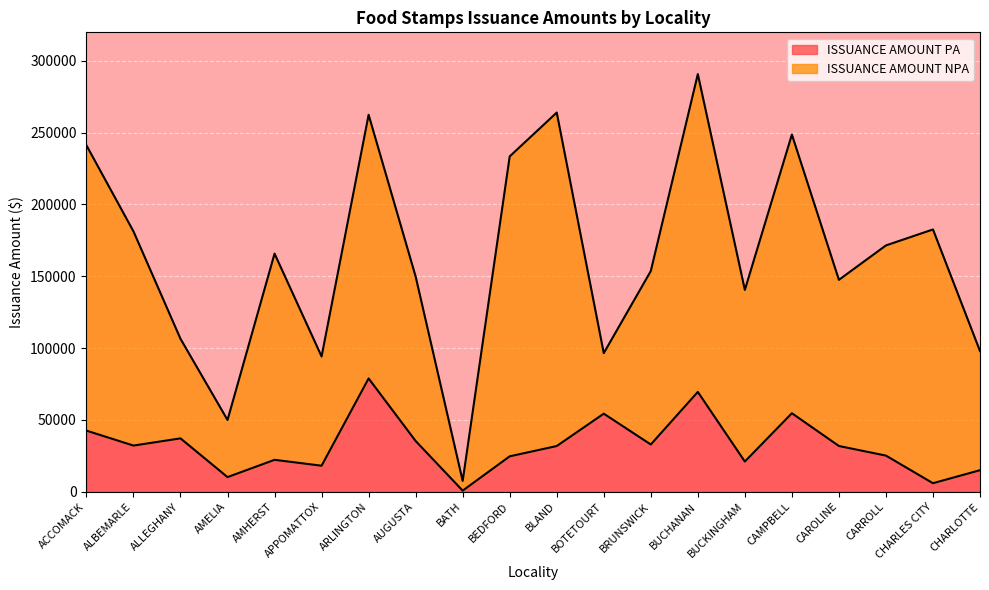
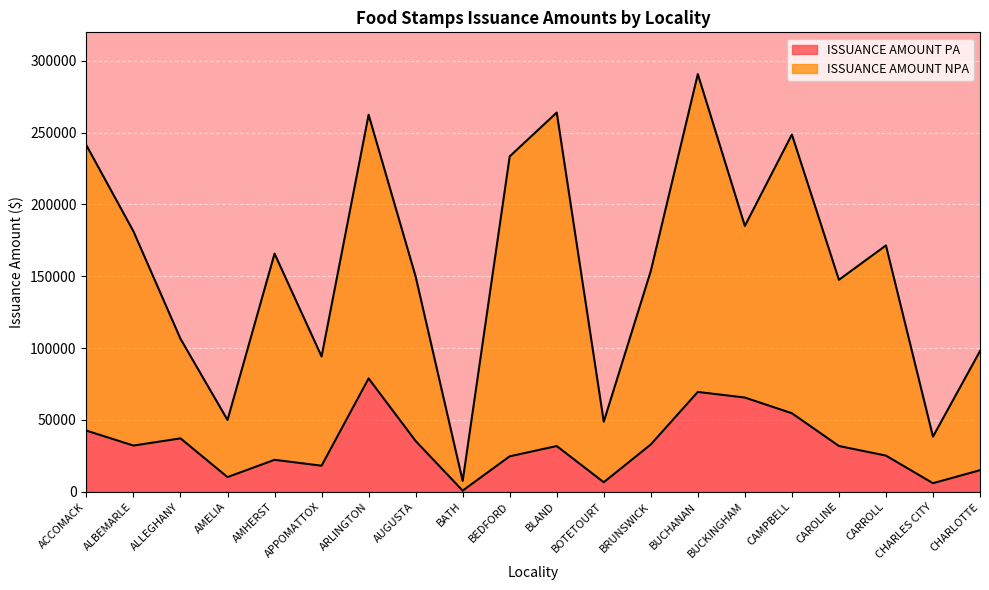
  {
    "ISSUANCE AMOUNT PA": {
      "ACCOMACK": 43000,
      "ALBEMARLE": 32000,
      "ALLEGHANY": 37000,
      "AMELIA": 10000,
      "AMHERST": 22000,
      "APPOMATTOX": 18000,
      "ARLINGTON": 79000,
      "AUGUSTA": 35000,
      "BATH": 1000,
      "BEDFORD": 25000,
      "BLAND": 32000,
-     "BOTETOURT": 54000,
+     "BOTETOURT": 7000,
      "BRUNSWICK": 33000,
      "BUCHANAN": 69000,
-     "BUCKINGHAM": 21000,
+     "BUCKINGHAM": 66000,
      "CAMPBELL": 55000,
      "CAROLINE": 32000,
      "CARROLL": 25000,
      "CHARLES CITY": 6000,
      "CHARLOTTE": 15000
    },
    "ISSUANCE AMOUNT NPA": {
      "ACCOMACK": 199000,
      "ALBEMARLE": 149000,
      "ALLEGHANY": 69000,
      "AMELIA": 40000,
      "AMHERST": 144000,
      "APPOMATTOX": 76000,
      "ARLINGTON": 184000,
      "AUGUSTA": 114000,
      "BATH": 7000,
      "BEDFORD": 209000,
      "BLAND": 232000,
      "BOTETOURT": 42000,
      "BRUNSWICK": 121000,
      "BUCHANAN": 221000,
      "BUCKINGHAM": 119000,
      "CAMPBELL": 194000,
      "CAROLINE": 116000,
      "CARROLL": 146000,
-     "CHARLES CITY": 177000,
+     "CHARLES CITY": 32000,
      "CHARLOTTE": 83000
    }
  }
